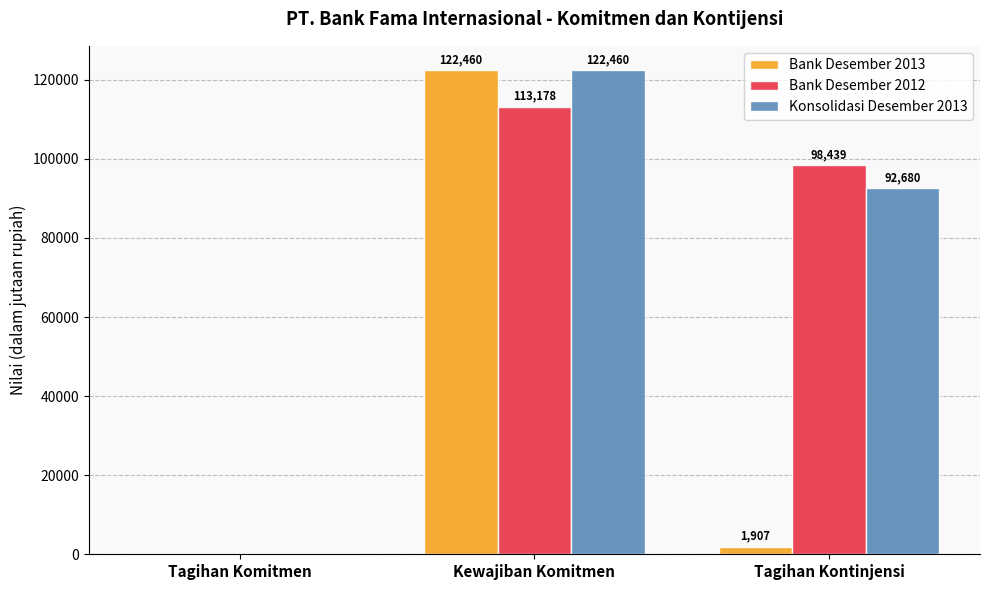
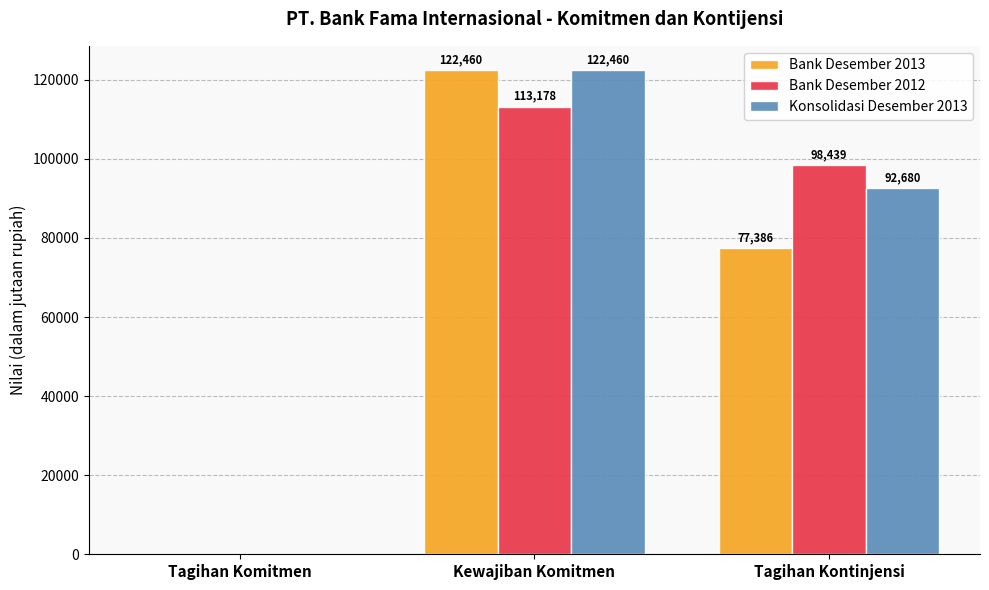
  {
    "Bank Desember 2013": {
      "Kewajiban Komitmen": "122,460",
-     "Tagihan Kontinjensi": "1,907"
+     "Tagihan Kontinjensi": "77,386"
    },
    "Bank Desember 2012": {
      "Kewajiban Komitmen": "113,178",
      "Tagihan Kontinjensi": "98,439"
    },
    "Konsolidasi Desember 2013": {
      "Kewajiban Komitmen": "122,460",
      "Tagihan Kontinjensi": "92,680"
    }
  }
